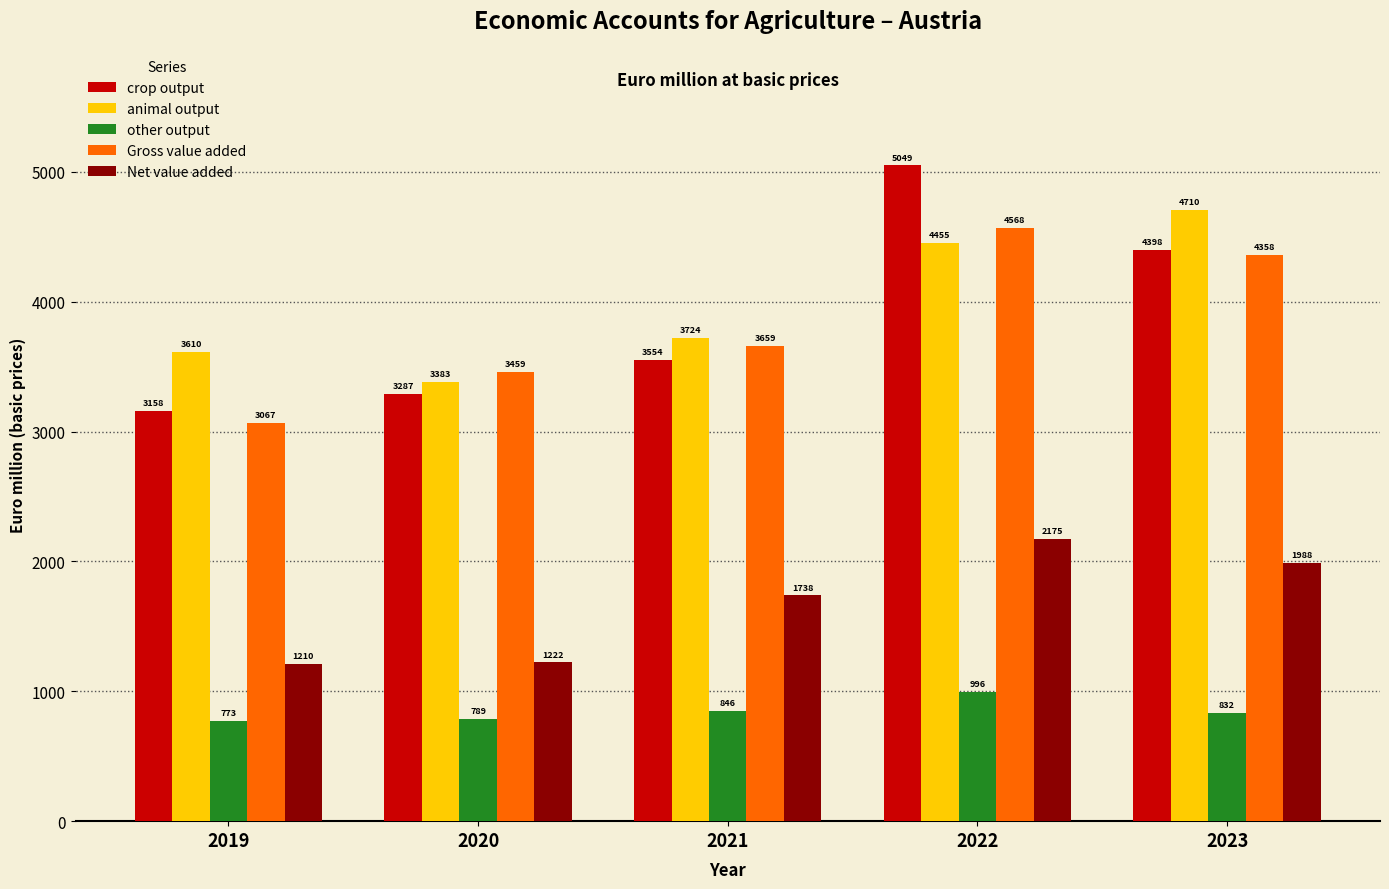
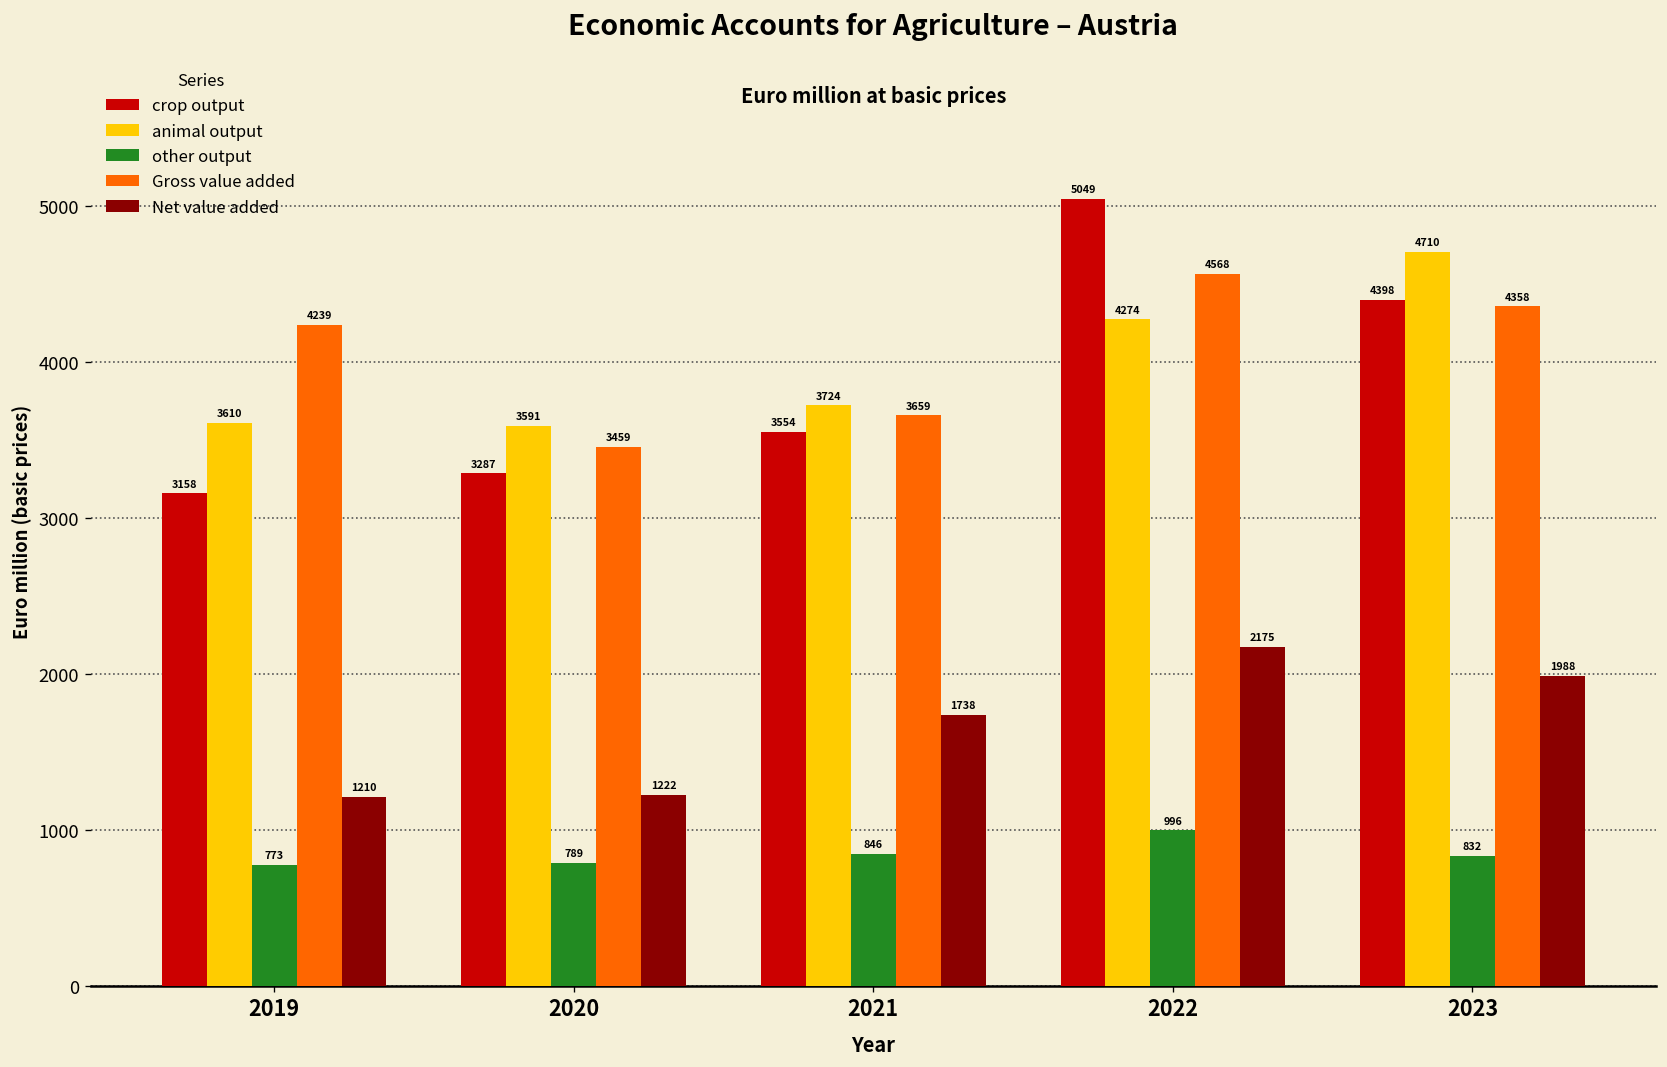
  {
    "crop output": {
      "2019": 3158,
      "2020": 3287,
      "2021": 3554,
      "2022": 5049,
      "2023": 4398
    },
    "animal output": {
      "2019": 3610,
-     "2020": 3383,
+     "2020": 3591,
      "2021": 3724,
-     "2022": 4455,
+     "2022": 4274,
      "2023": 4710
    },
    "other output": {
      "2019": 773,
      "2020": 789,
      "2021": 846,
      "2022": 996,
      "2023": 832
    },
    "Gross value added": {
-     "2019": 3067,
+     "2019": 4239,
      "2020": 3459,
      "2021": 3659,
      "2022": 4568,
      "2023": 4358
    },
    "Net value added": {
      "2019": 1210,
      "2020": 1222,
      "2021": 1738,
      "2022": 2175,
      "2023": 1988
    }
  }
